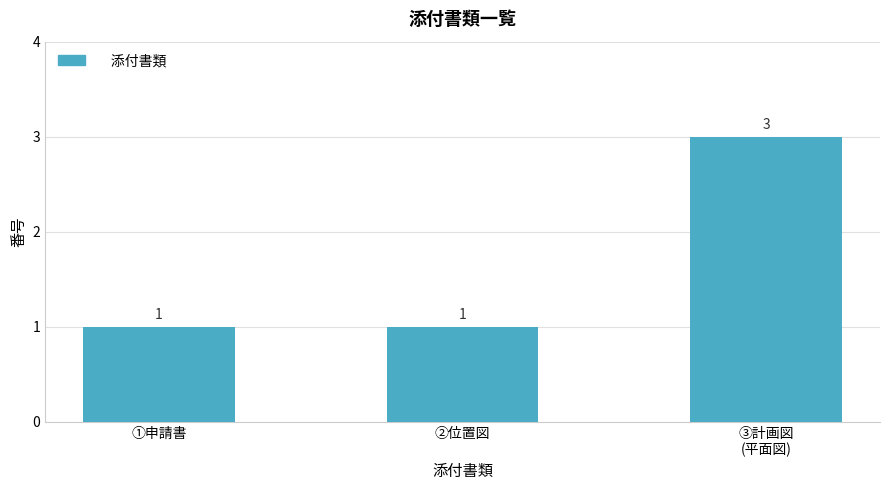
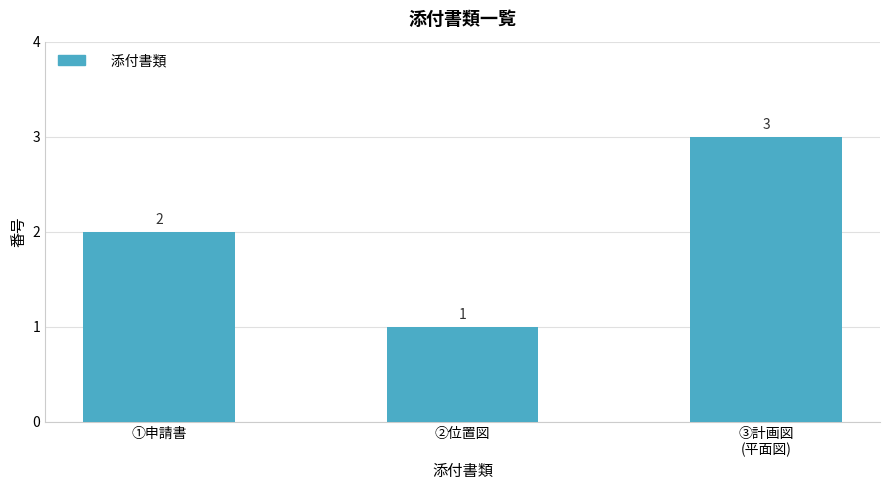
  {
-   "①申請書": 1,
+   "①申請書": 2,
    "②位置図": 1,
    "③計画図 (平面図)": 3
  }
